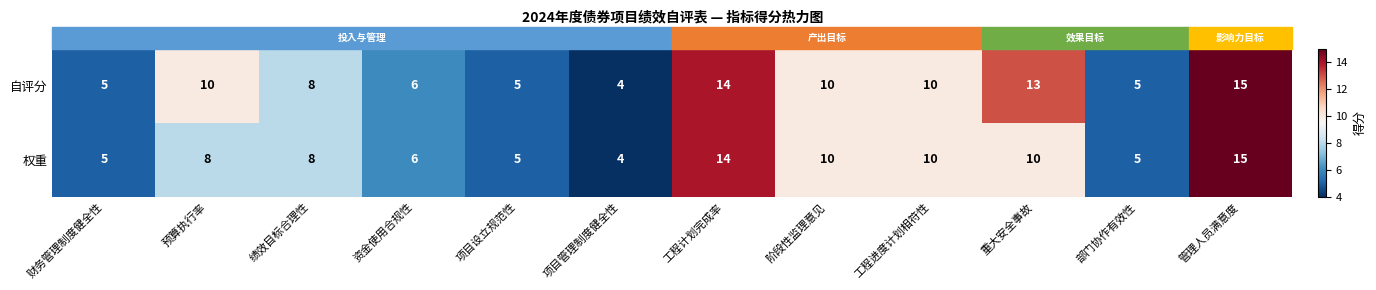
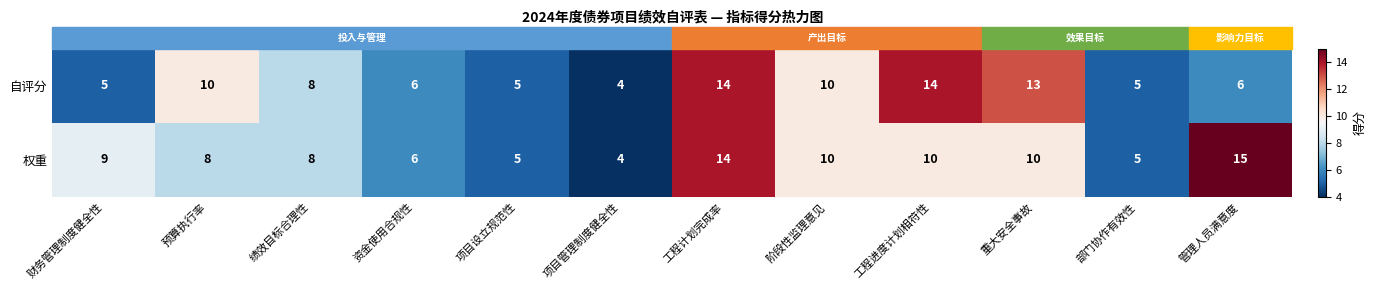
  {
    "自评分": {
      "财务管理制度健全性": 5,
      "预算执行率": 10,
      "绩效目标合理性": 8,
      "资金使用合规性": 6,
      "项目设立规范性": 5,
      "项目管理制度健全性": 4,
      "工程计划完成率": 14,
      "阶段性监理意见": 10,
-     "工程进度计划相符性": 10,
+     "工程进度计划相符性": 14,
      "重大安全事故": 13,
      "部门协作有效性": 5,
-     "管理人员满意度": 15
+     "管理人员满意度": 6
    },
    "权重": {
-     "财务管理制度健全性": 5,
+     "财务管理制度健全性": 9,
      "预算执行率": 8,
      "绩效目标合理性": 8,
      "资金使用合规性": 6,
      "项目设立规范性": 5,
      "项目管理制度健全性": 4,
      "工程计划完成率": 14,
      "阶段性监理意见": 10,
      "工程进度计划相符性": 10,
      "重大安全事故": 10,
      "部门协作有效性": 5,
      "管理人员满意度": 15
    }
  }
